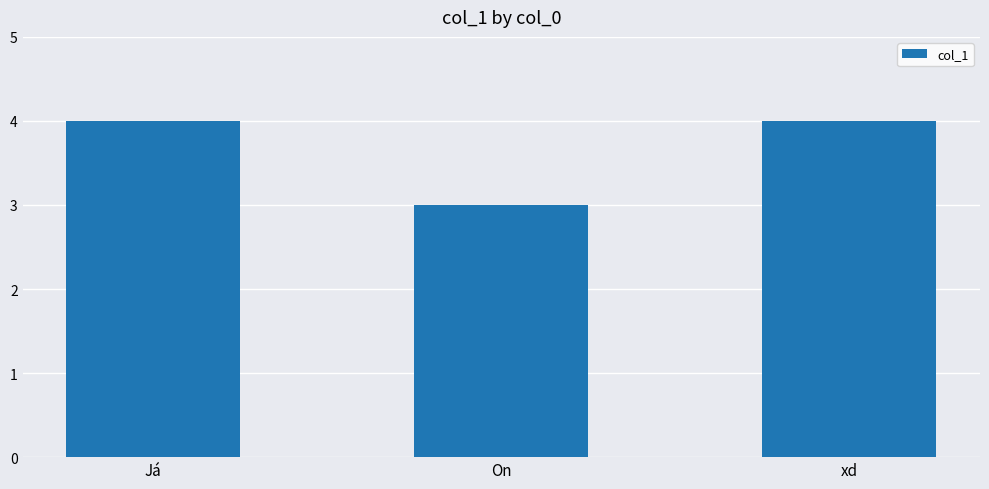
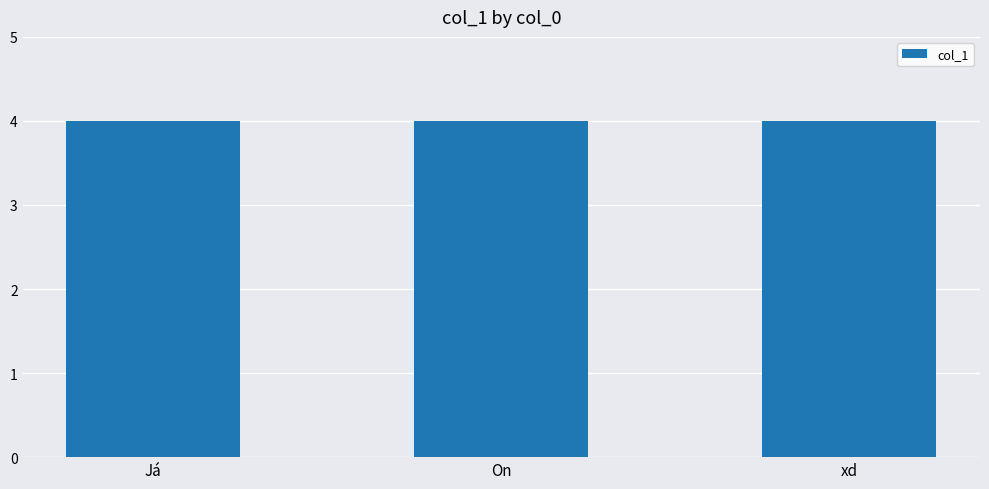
  {
    "Já": 4,
-   "On": 3,
+   "On": 4,
    "xd": 4
  }
